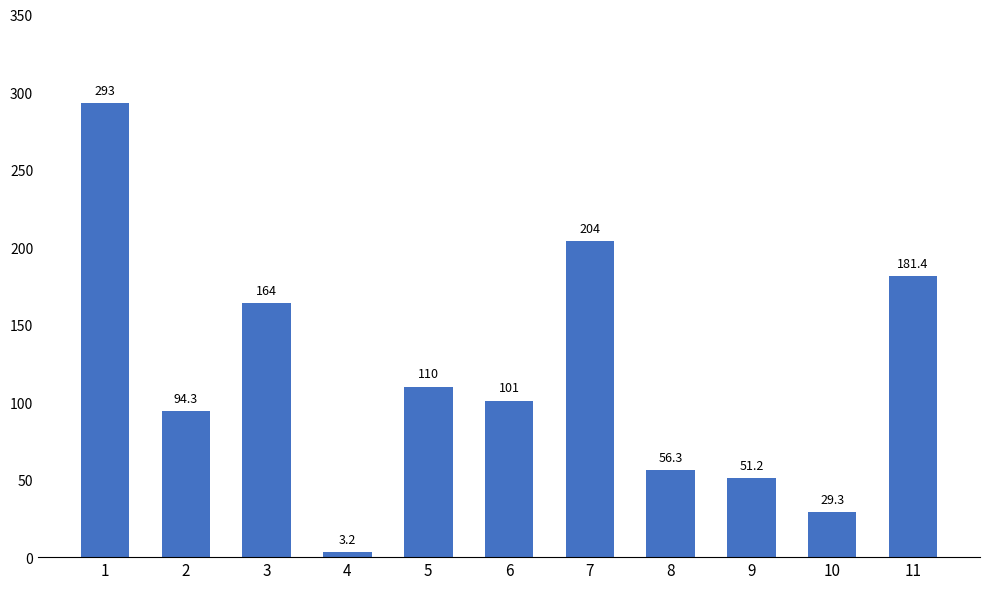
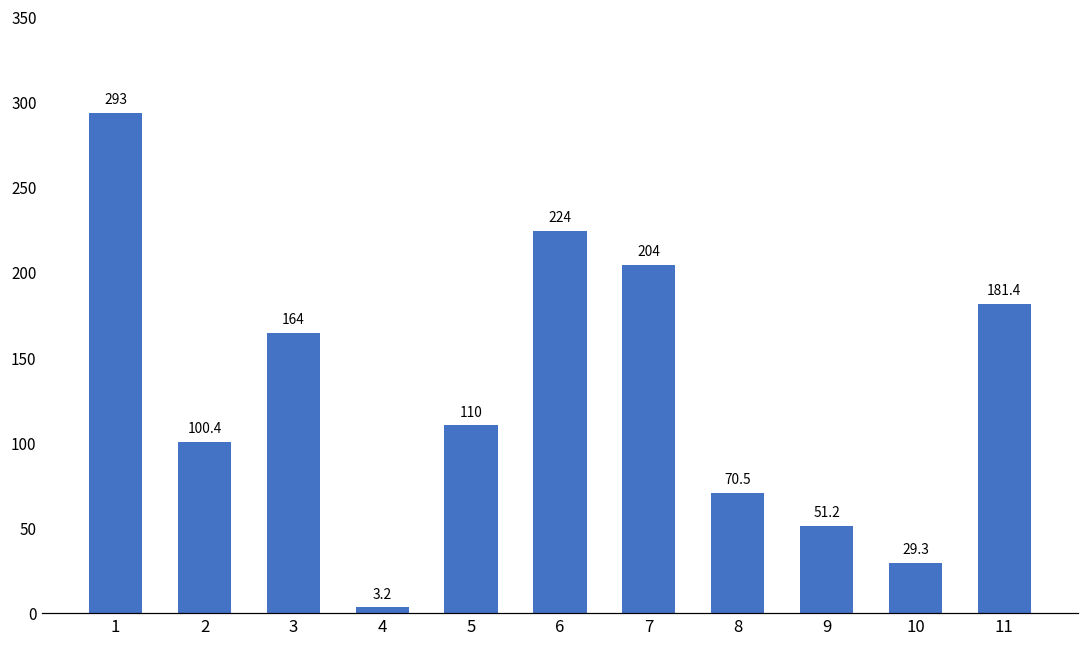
  {
    "1": 293,
-   "2": 94.3,
+   "2": 100.4,
    "3": 164,
    "4": 3.2,
    "5": 110,
-   "6": 101,
+   "6": 224,
    "7": 204,
-   "8": 56.3,
+   "8": 70.5,
    "9": 51.2,
    "10": 29.3,
    "11": 181.4
  }
